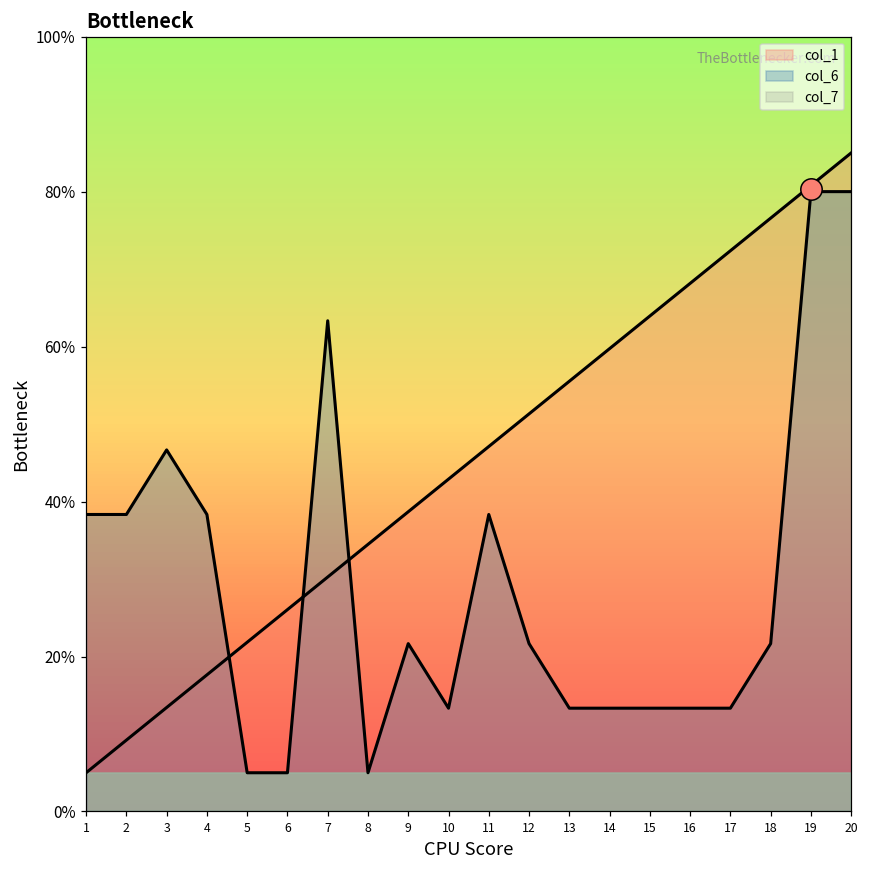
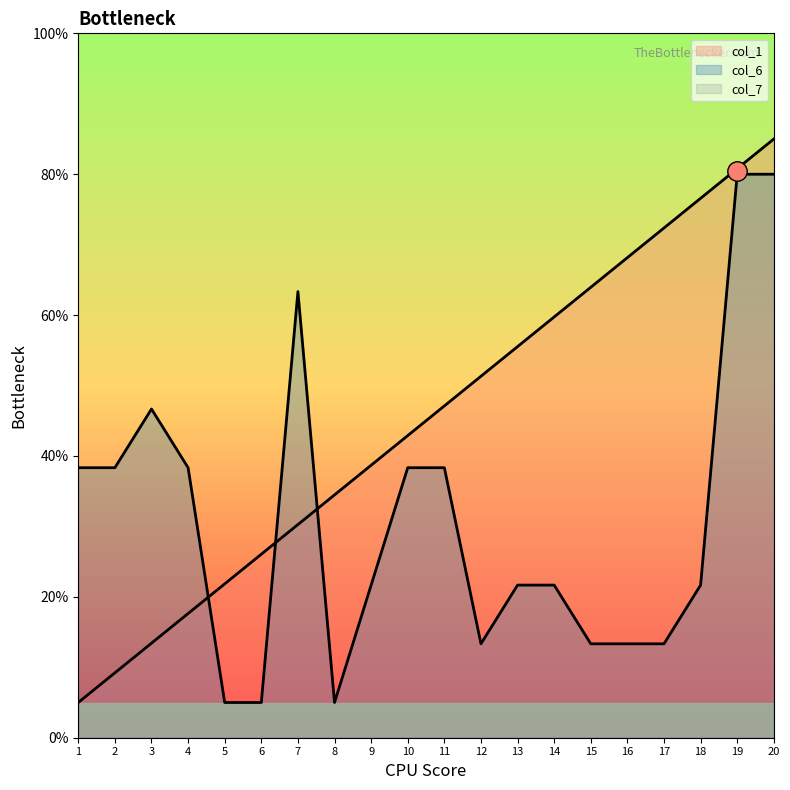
  {
    "col_6": {
      "1": "38%",
      "2": "38%",
      "3": "47%",
      "4": "38%",
      "5": "5%",
      "6": "5%",
      "7": "63%",
      "8": "5%",
      "9": "22%",
-     "10": "13%",
+     "10": "38%",
      "11": "38%",
-     "12": "22%",
-     "13": "13%",
-     "14": "13%",
+     "12": "13%",
+     "13": "22%",
+     "14": "22%",
      "15": "13%",
      "16": "13%",
      "17": "13%",
      "18": "22%",
      "19": "80%",
      "20": "80%"
    }
  }
